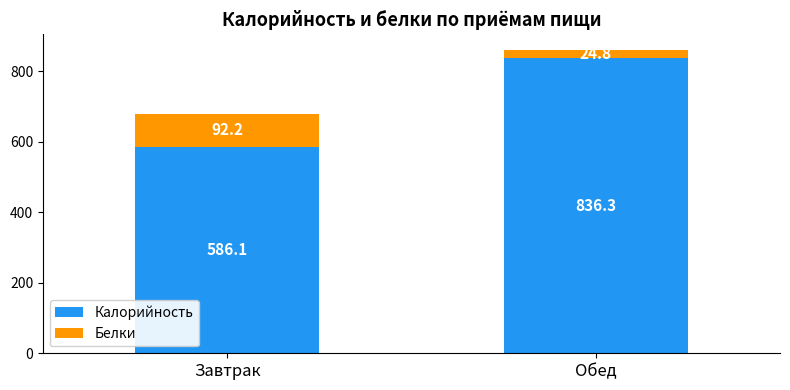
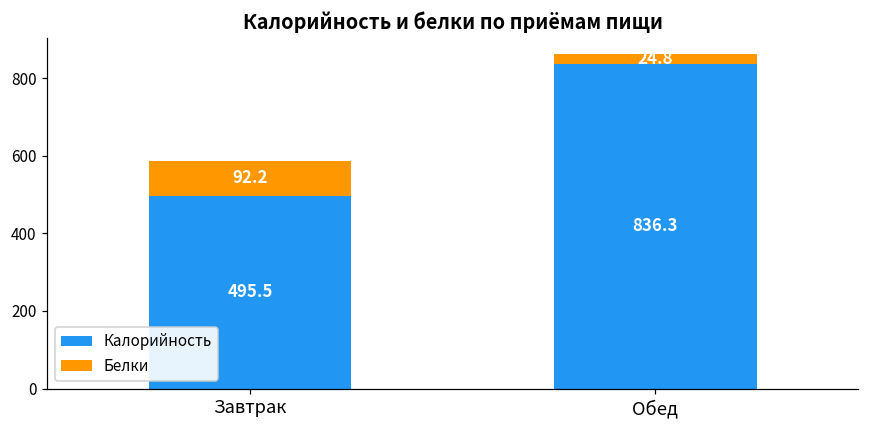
  {
    "Калорийность": {
-     "Завтрак": 586.1,
+     "Завтрак": 495.5,
      "Обед": 836.3
    },
    "Белки": {
      "Завтрак": 92.2,
      "Обед": 24.8
    }
  }
